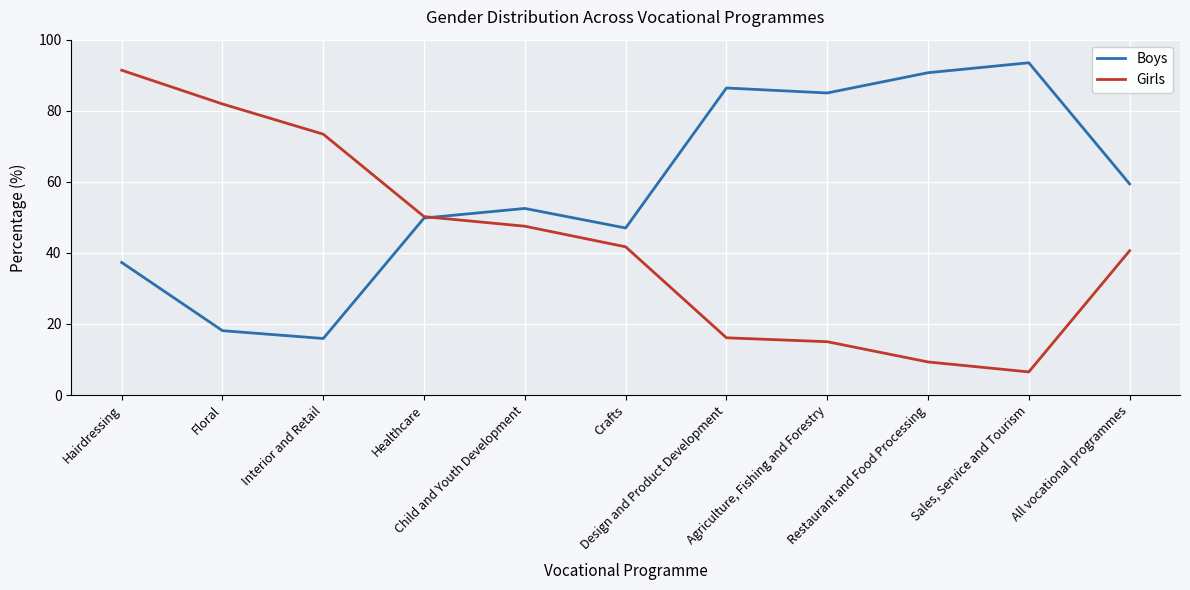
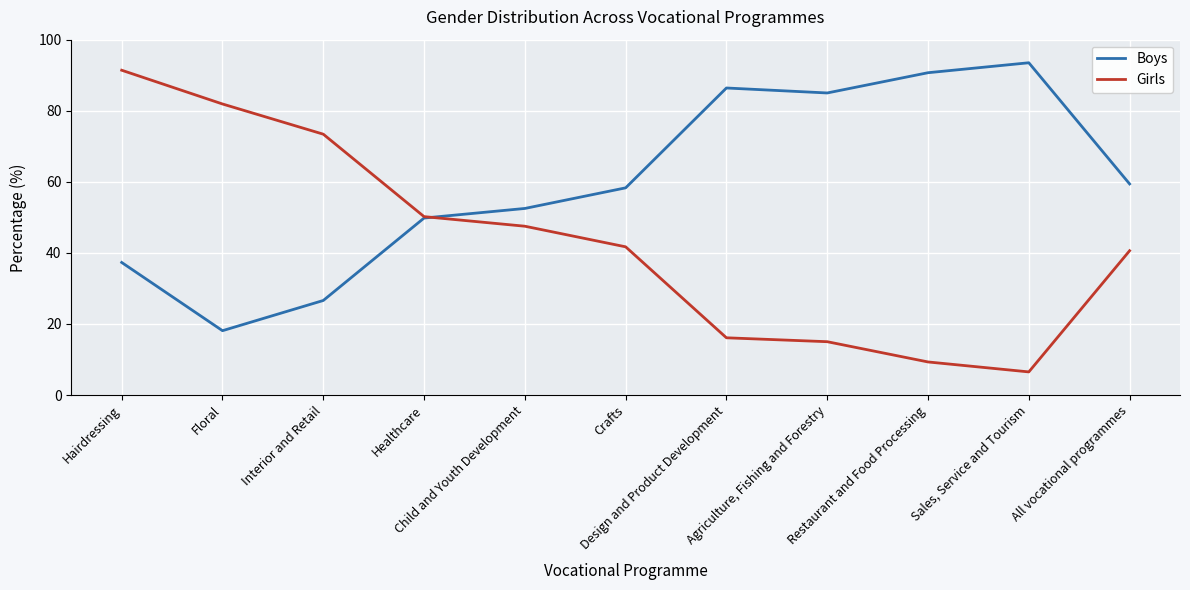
  {
    "Boys": {
      "Hairdressing": 37,
      "Floral": 18,
-     "Interior and Retail": 16,
+     "Interior and Retail": 27,
      "Child and Youth Development": 53,
-     "Crafts": 47,
+     "Crafts": 58,
      "Design and Product Development": 86,
      "Agriculture, Fishing and Forestry": 85,
      "Restaurant and Food Processing": 91,
      "Sales, Service and Tourism": 94,
      "All vocational programmes": 59
    },
    "Girls": {
      "Hairdressing": 91,
      "Floral": 82,
      "Interior and Retail": 73,
      "Child and Youth Development": 48,
      "Crafts": 42,
      "Design and Product Development": 16,
      "Agriculture, Fishing and Forestry": 15,
      "Restaurant and Food Processing": 9,
      "Sales, Service and Tourism": 7,
      "All vocational programmes": 41
    }
  }
